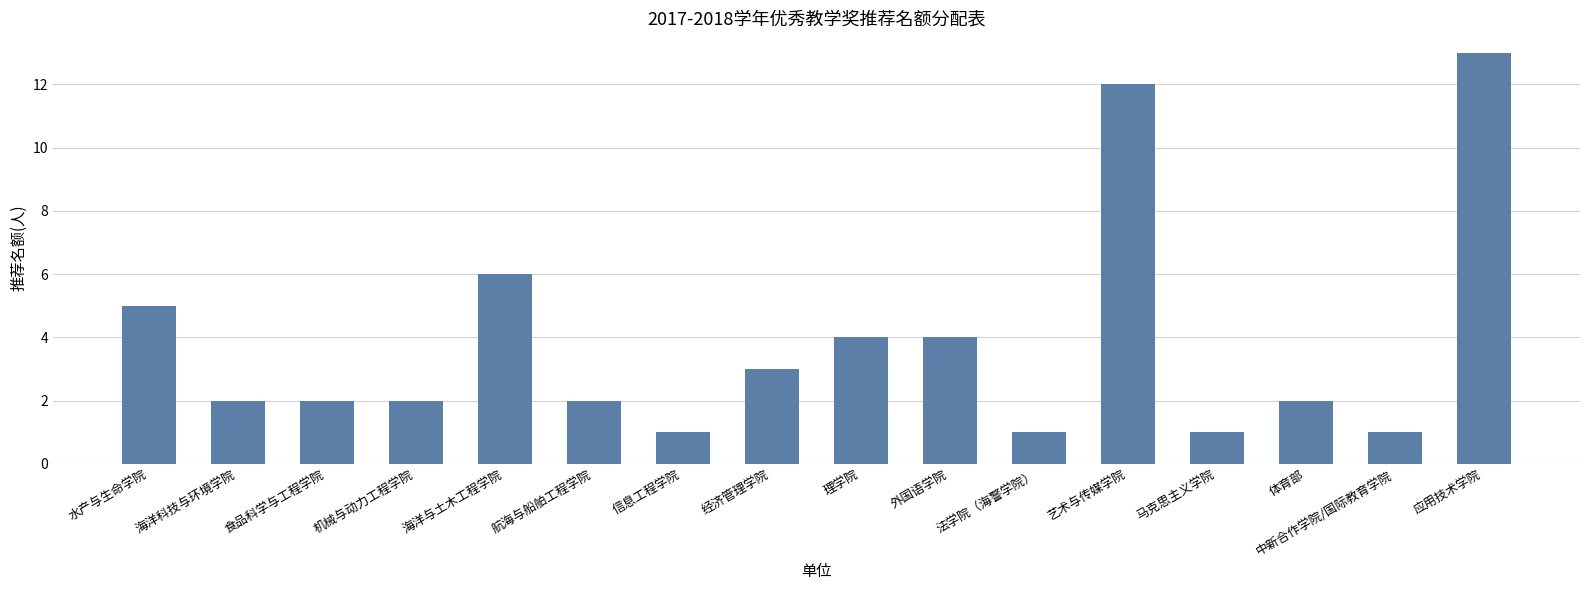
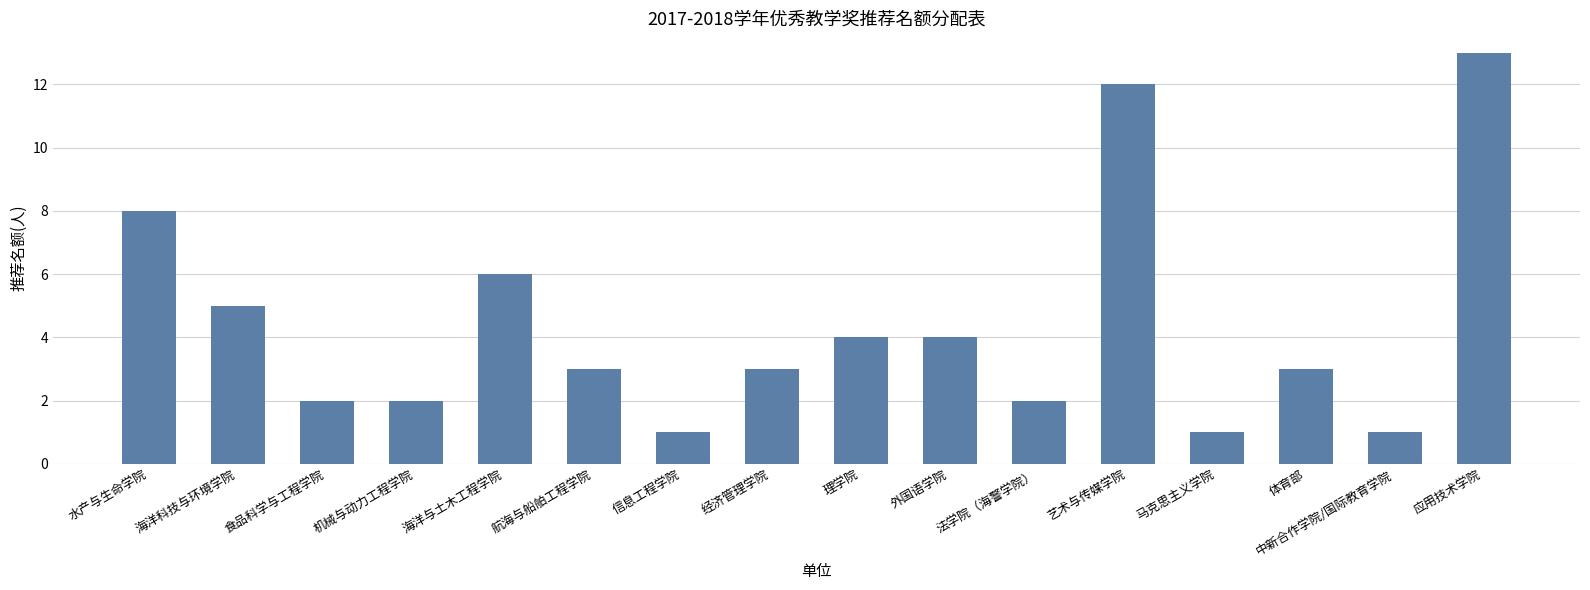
  {
-   "水产与生命学院": 5,
-   "海洋科技与环境学院": 2,
+   "水产与生命学院": 8,
+   "海洋科技与环境学院": 5,
    "食品科学与工程学院": 2,
    "机械与动力工程学院": 2,
    "海洋与土木工程学院": 6,
-   "航海与船舶工程学院": 2,
+   "航海与船舶工程学院": 3,
    "信息工程学院": 1,
    "经济管理学院": 3,
    "理学院": 4,
    "外国语学院": 4,
-   "法学院（海警学院）": 1,
+   "法学院（海警学院）": 2,
    "艺术与传媒学院": 12,
    "马克思主义学院": 1,
-   "体育部": 2,
+   "体育部": 3,
    "中新合作学院/国际教育学院": 1,
    "应用技术学院": 13
  }
